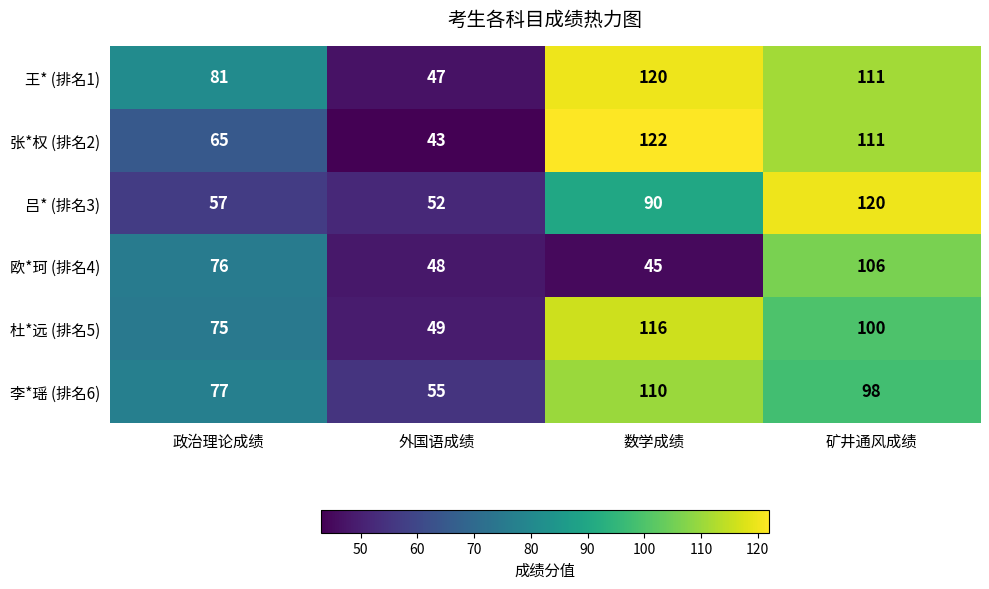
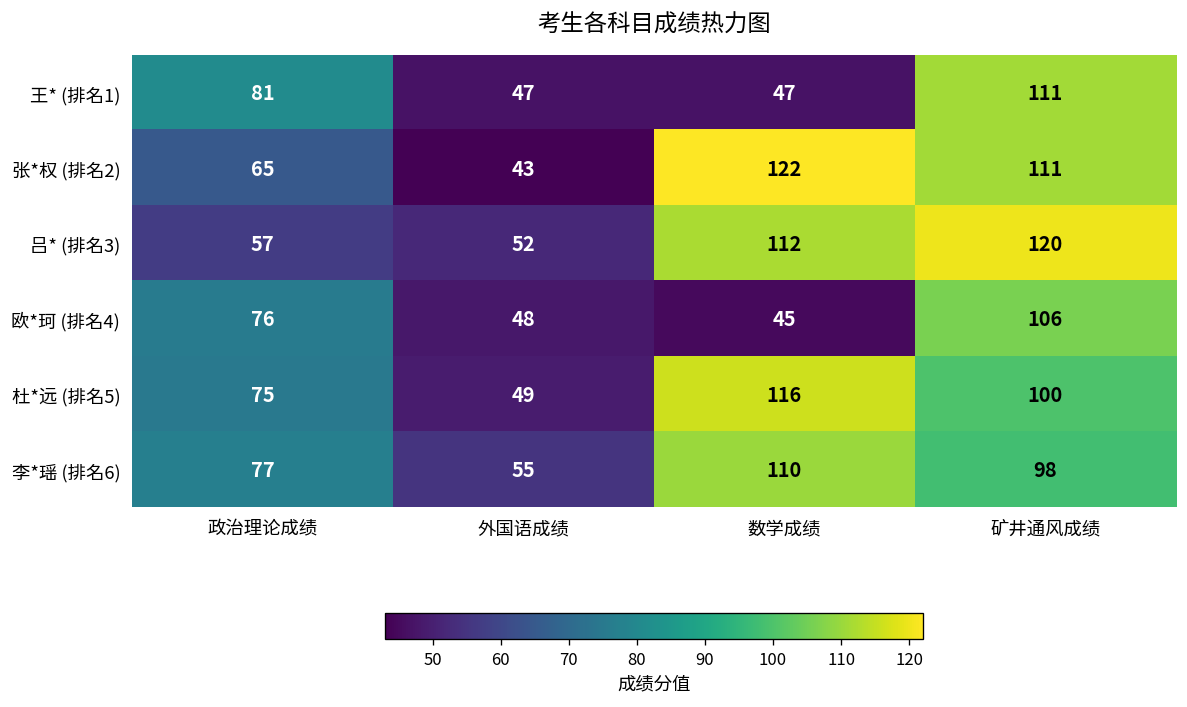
  {
    "王* (排名1)": {
      "政治理论成绩": 81,
      "外国语成绩": 47,
-     "数学成绩": 120,
+     "数学成绩": 47,
      "矿井通风成绩": 111
    },
    "张*权 (排名2)": {
      "政治理论成绩": 65,
      "外国语成绩": 43,
      "数学成绩": 122,
      "矿井通风成绩": 111
    },
    "吕* (排名3)": {
      "政治理论成绩": 57,
      "外国语成绩": 52,
-     "数学成绩": 90,
+     "数学成绩": 112,
      "矿井通风成绩": 120
    },
    "欧*珂 (排名4)": {
      "政治理论成绩": 76,
      "外国语成绩": 48,
      "数学成绩": 45,
      "矿井通风成绩": 106
    },
    "杜*远 (排名5)": {
      "政治理论成绩": 75,
      "外国语成绩": 49,
      "数学成绩": 116,
      "矿井通风成绩": 100
    },
    "李*瑶 (排名6)": {
      "政治理论成绩": 77,
      "外国语成绩": 55,
      "数学成绩": 110,
      "矿井通风成绩": 98
    }
  }
